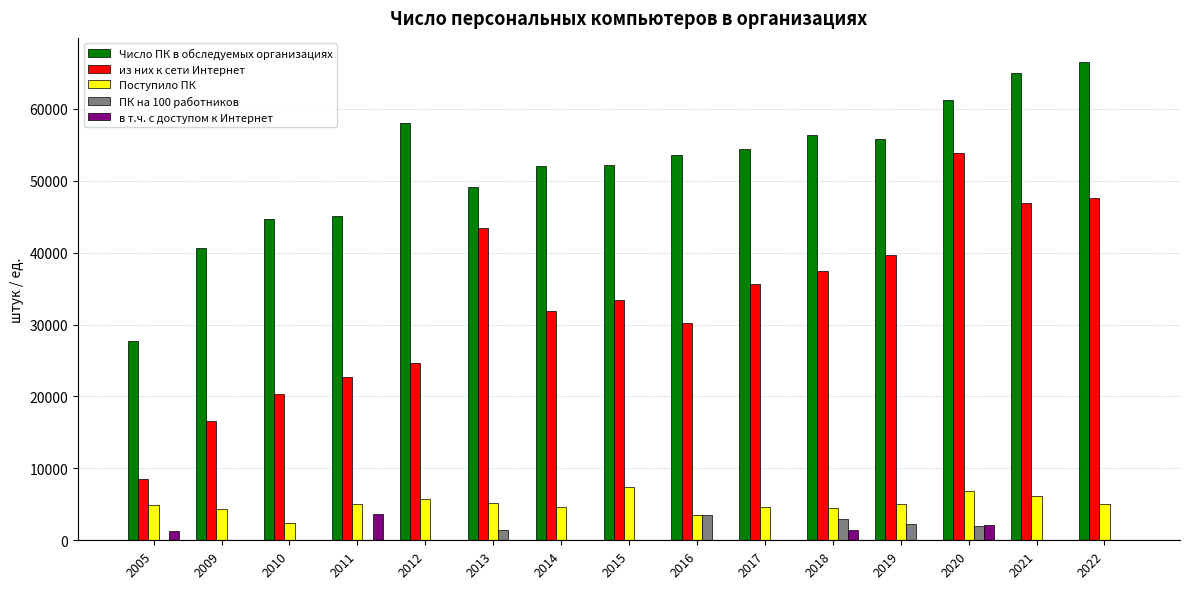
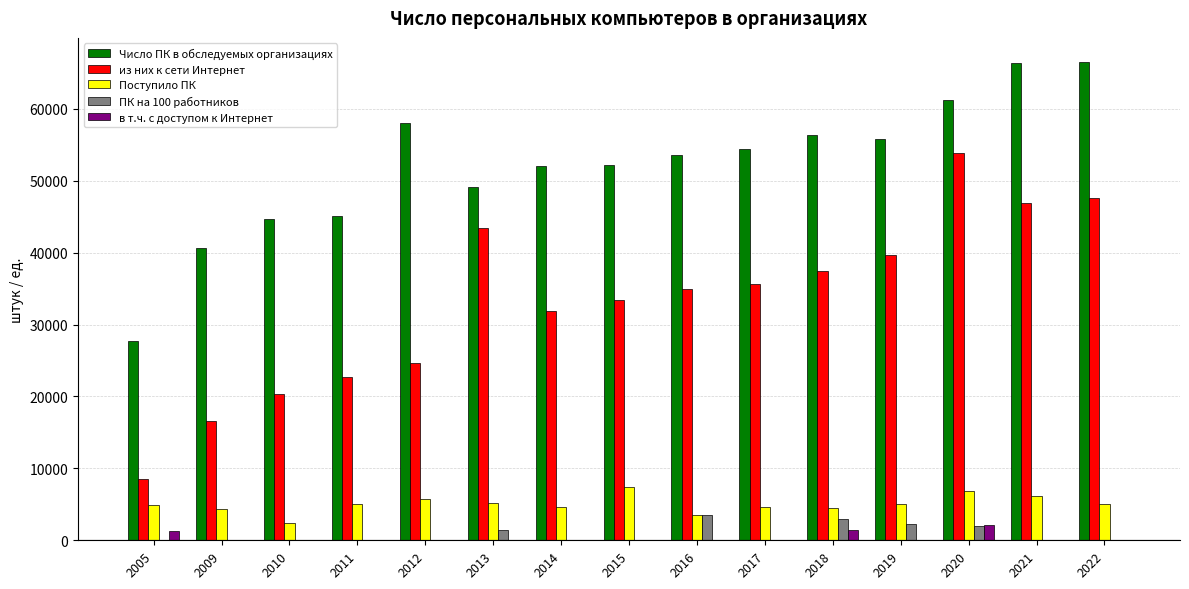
  {
    "Число ПК в обследуемых организациях": {
      "2005": 28000,
      "2009": 41000,
      "2010": 45000,
      "2011": 45000,
      "2012": 58000,
      "2013": 49000,
      "2014": 52000,
      "2015": 52000,
      "2016": 54000,
      "2017": 54000,
      "2018": 56000,
      "2019": 56000,
      "2020": 61000,
-     "2021": 65000,
+     "2021": 66000,
      "2022": 67000
    },
    "из них к сети Интернет": {
      "2005": 9000,
      "2009": 17000,
      "2010": 20000,
      "2011": 23000,
      "2012": 25000,
      "2013": 43000,
      "2014": 32000,
      "2015": 33000,
-     "2016": 30000,
+     "2016": 35000,
      "2017": 36000,
      "2018": 37000,
      "2019": 40000,
      "2020": 54000,
      "2021": 47000,
      "2022": 48000
    },
    "Поступило ПК": {
      "2005": 5000,
      "2009": 4000,
      "2010": 2000,
      "2011": 5000,
      "2012": 6000,
      "2013": 5000,
      "2014": 5000,
      "2015": 7000,
      "2016": 4000,
      "2017": 5000,
      "2018": 4000,
      "2019": 5000,
      "2020": 7000,
      "2021": 6000,
      "2022": 5000
    },
    "ПК на 100 работников": {
      "2013": 1000,
      "2016": 4000,
      "2018": 3000,
      "2019": 2000,
      "2020": 2000
    },
    "в т.ч. с доступом к Интернет": {
      "2005": 1000,
-     "2011": 4000,
+     "2011": 0,
      "2018": 1000,
      "2020": 2000
    }
  }
